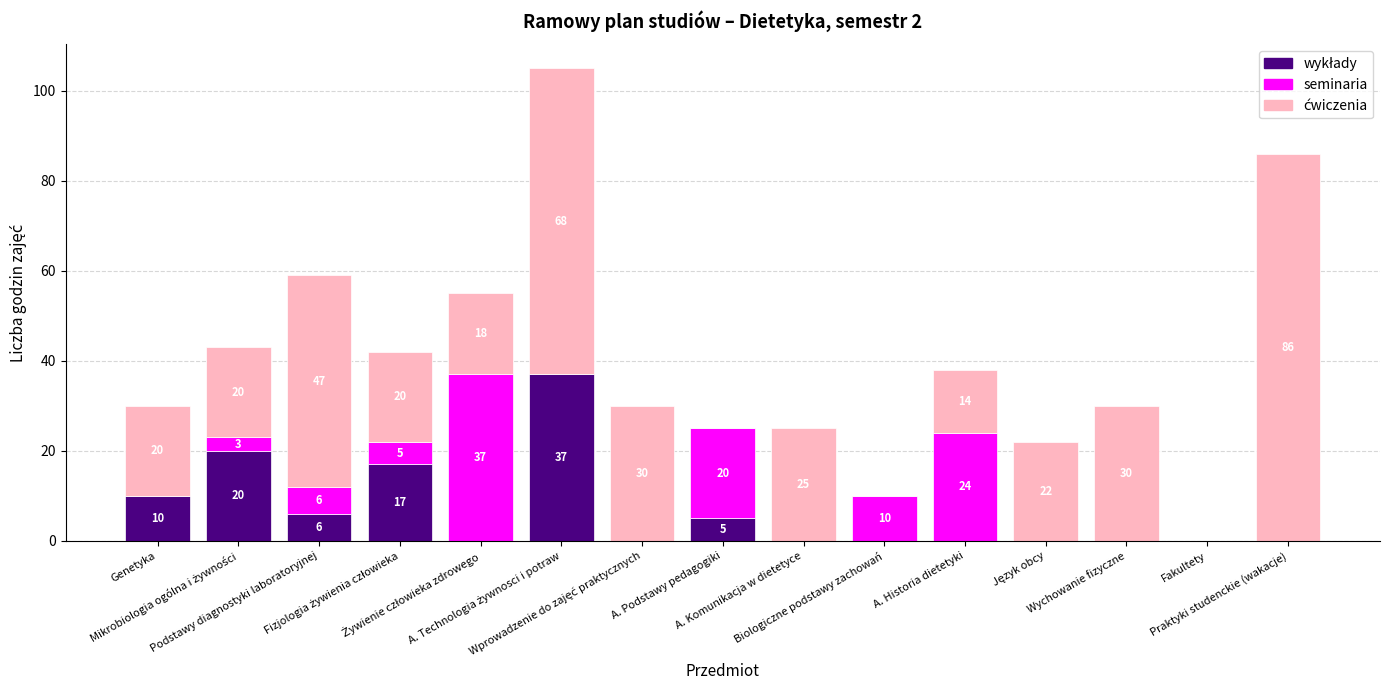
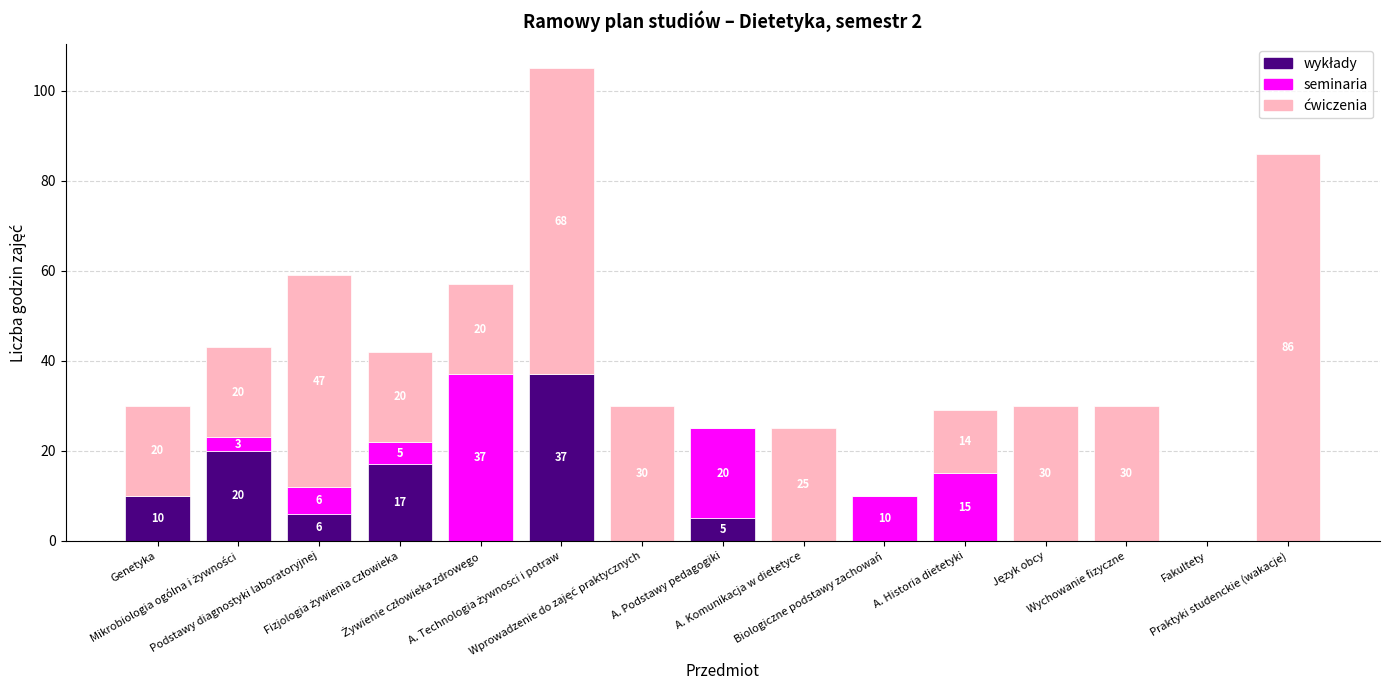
  {
    "wykłady": {
      "Genetyka": 10,
      "Mikrobiologia ogólna i żywności": 20,
      "Podstawy diagnostyki laboratoryjnej": 6,
      "Fizjologia żywienia człowieka": 17,
      "A. Technologia żywnosci i potraw": 37,
      "A. Podstawy pedagogiki": 5
    },
    "seminaria": {
      "Mikrobiologia ogólna i żywności": 3,
      "Podstawy diagnostyki laboratoryjnej": 6,
      "Fizjologia żywienia człowieka": 5,
      "Żywienie człowieka zdrowego": 37,
      "A. Podstawy pedagogiki": 20,
      "Biologiczne podstawy zachowań": 10,
-     "A. Historia dietetyki": 24
+     "A. Historia dietetyki": 15
    },
    "ćwiczenia": {
      "Genetyka": 20,
      "Mikrobiologia ogólna i żywności": 20,
      "Podstawy diagnostyki laboratoryjnej": 47,
      "Fizjologia żywienia człowieka": 20,
-     "Żywienie człowieka zdrowego": 18,
+     "Żywienie człowieka zdrowego": 20,
      "A. Technologia żywnosci i potraw": 68,
      "Wprowadzenie do zajęć praktycznych": 30,
      "A. Komunikacja w dietetyce": 25,
      "A. Historia dietetyki": 14,
-     "Język obcy": 22,
+     "Język obcy": 30,
      "Wychowanie fizyczne": 30,
      "Praktyki studenckie (wakacje)": 86
    }
  }
